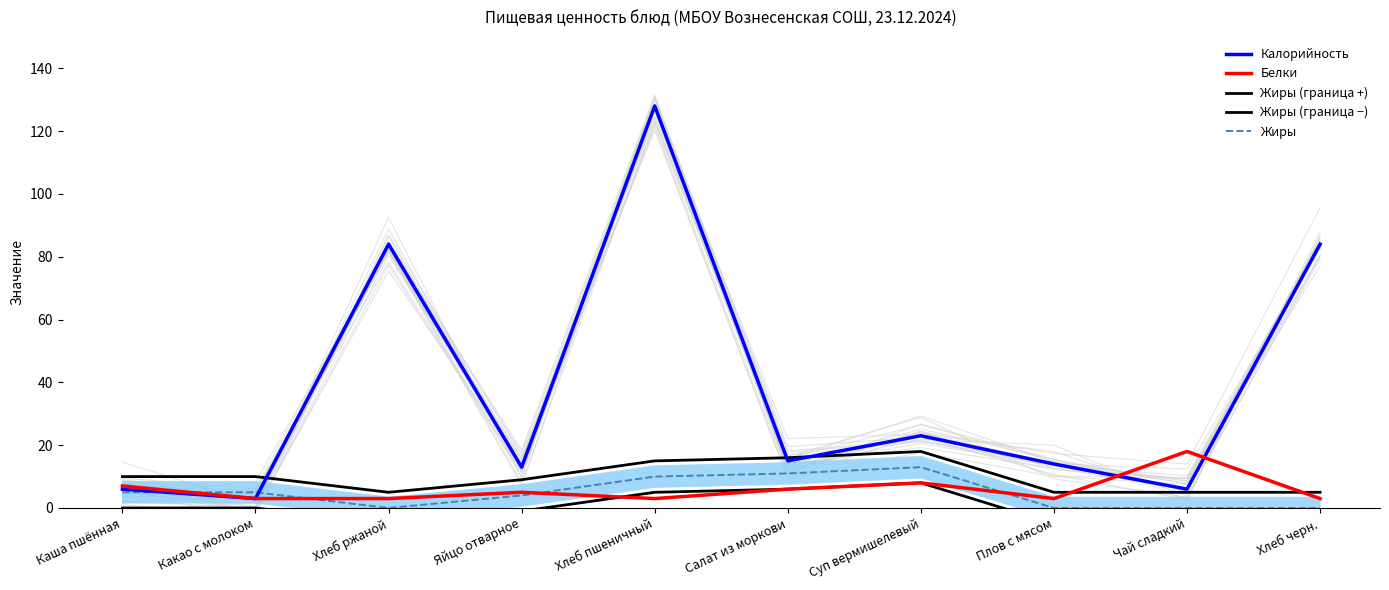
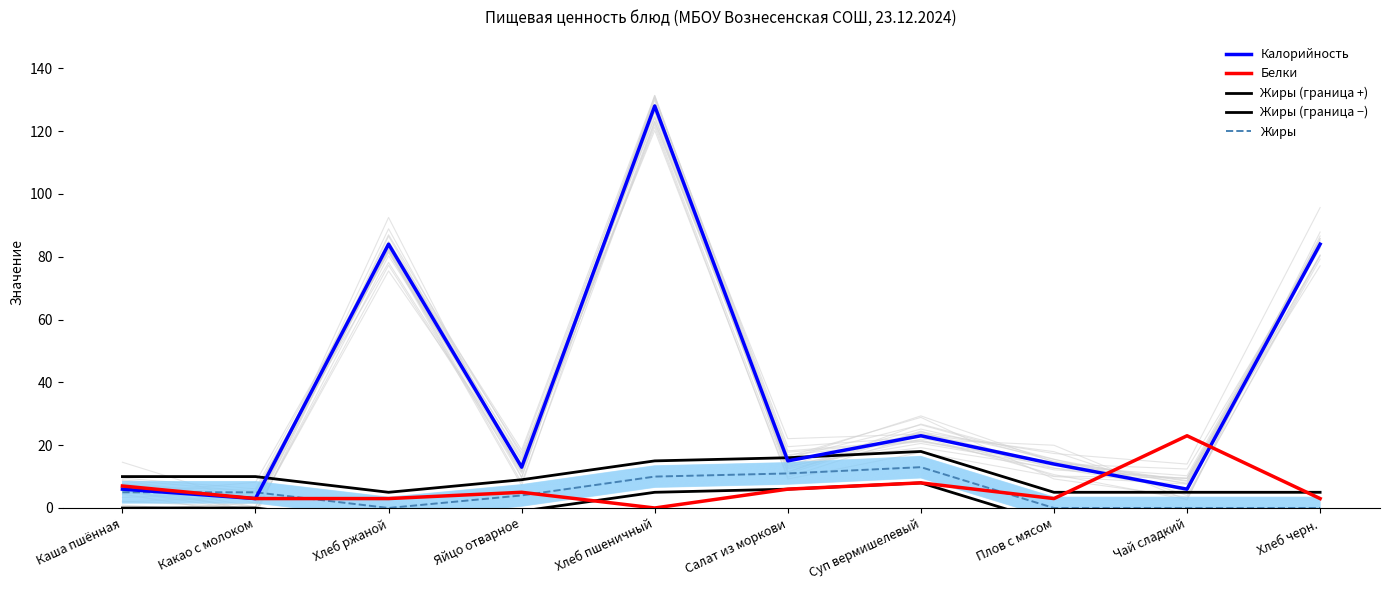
  {
    "Белки": {
-     "Хлеб пшеничный": 3,
-     "Чай сладкий": 18
+     "Хлеб пшеничный": 0,
+     "Чай сладкий": 23
    }
  }
